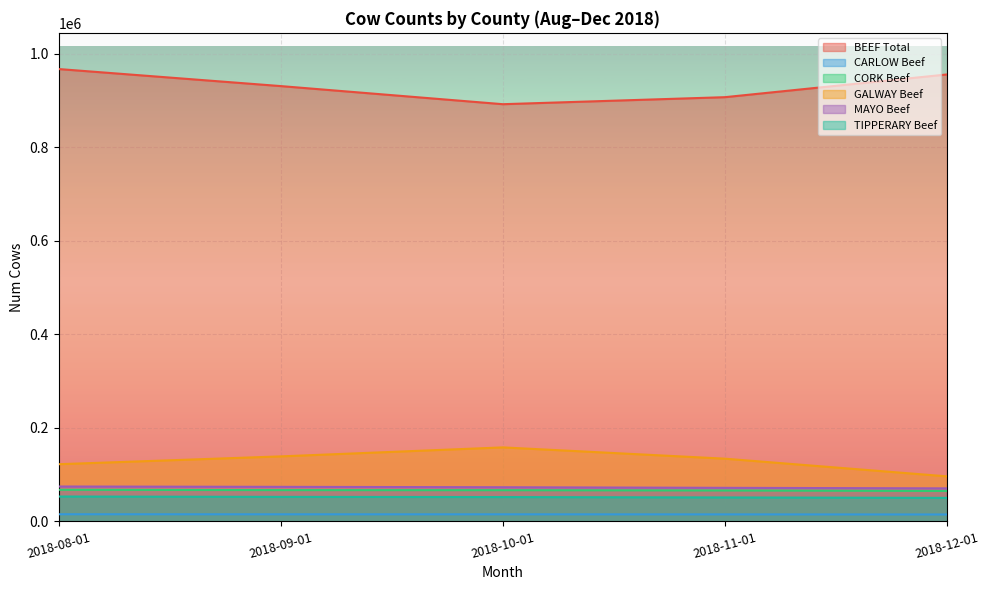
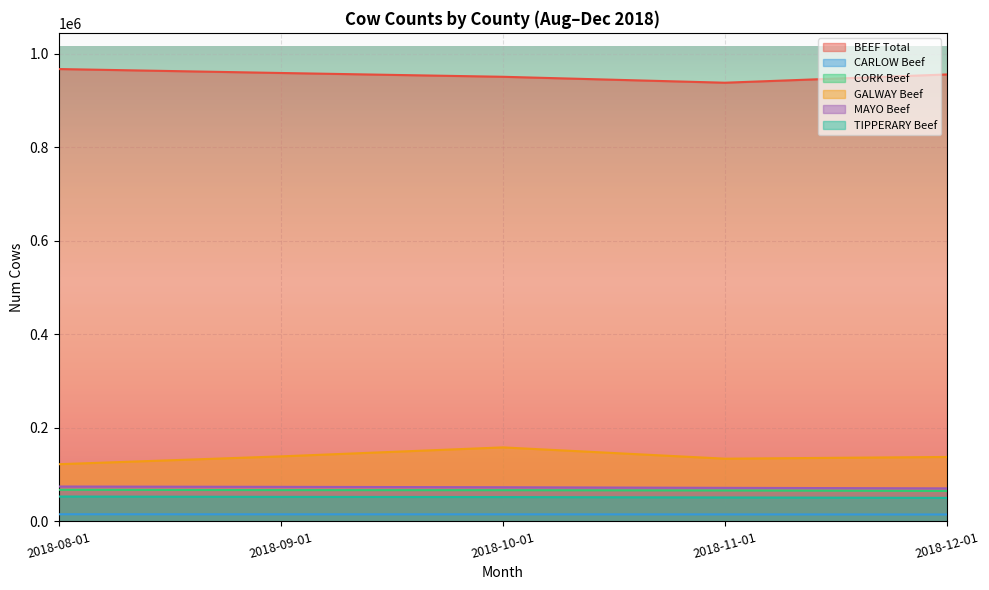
  {
    "BEEF Total": {
      "2018-08-01": 970000,
-     "2018-09-01": 930000,
-     "2018-10-01": 890000,
-     "2018-11-01": 910000,
+     "2018-09-01": 960000,
+     "2018-10-01": 950000,
+     "2018-11-01": 940000,
      "2018-12-01": 960000
    },
    "GALWAY Beef": {
      "2018-08-01": 120000,
      "2018-09-01": 140000,
      "2018-10-01": 160000,
      "2018-11-01": 130000,
-     "2018-12-01": 100000
+     "2018-12-01": 140000
    },
    "MAYO Beef": {
      "2018-08-01": 70000,
      "2018-09-01": 70000,
      "2018-10-01": 70000,
      "2018-11-01": 70000,
      "2018-12-01": 70000
    }
  }
